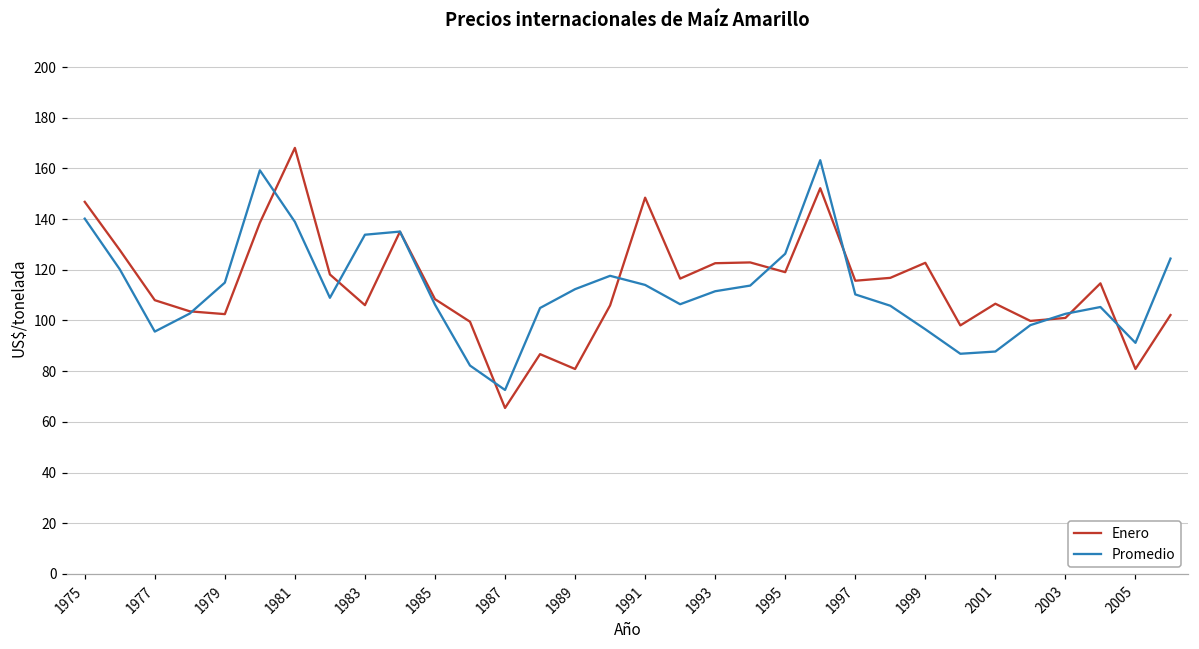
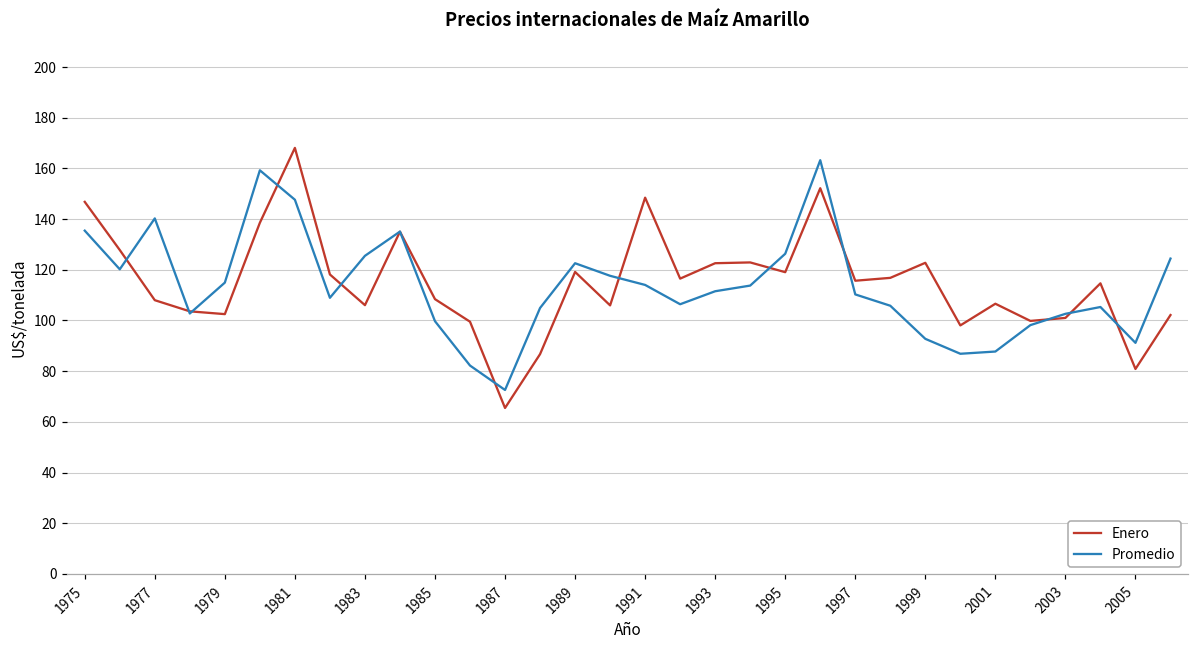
  {
    "Enero": {
      "1975": 147,
      "1977": 108,
      "1979": 103,
      "1981": 168,
      "1983": 106,
      "1985": 108,
      "1987": 65,
-     "1989": 81,
+     "1989": 119,
      "1991": 148,
      "1993": 123,
      "1995": 119,
      "1997": 116,
      "1999": 123,
      "2001": 107,
      "2003": 101,
      "2005": 81
    },
    "Promedio": {
-     "1975": 140,
-     "1977": 96,
+     "1975": 135,
+     "1977": 140,
      "1979": 115,
-     "1981": 139,
-     "1983": 134,
-     "1985": 106,
+     "1981": 148,
+     "1983": 126,
+     "1985": 100,
      "1987": 73,
-     "1989": 112,
+     "1989": 123,
      "1991": 114,
      "1993": 112,
      "1995": 126,
      "1997": 110,
-     "1999": 97,
+     "1999": 93,
      "2001": 88,
      "2003": 103,
      "2005": 91
    }
  }
